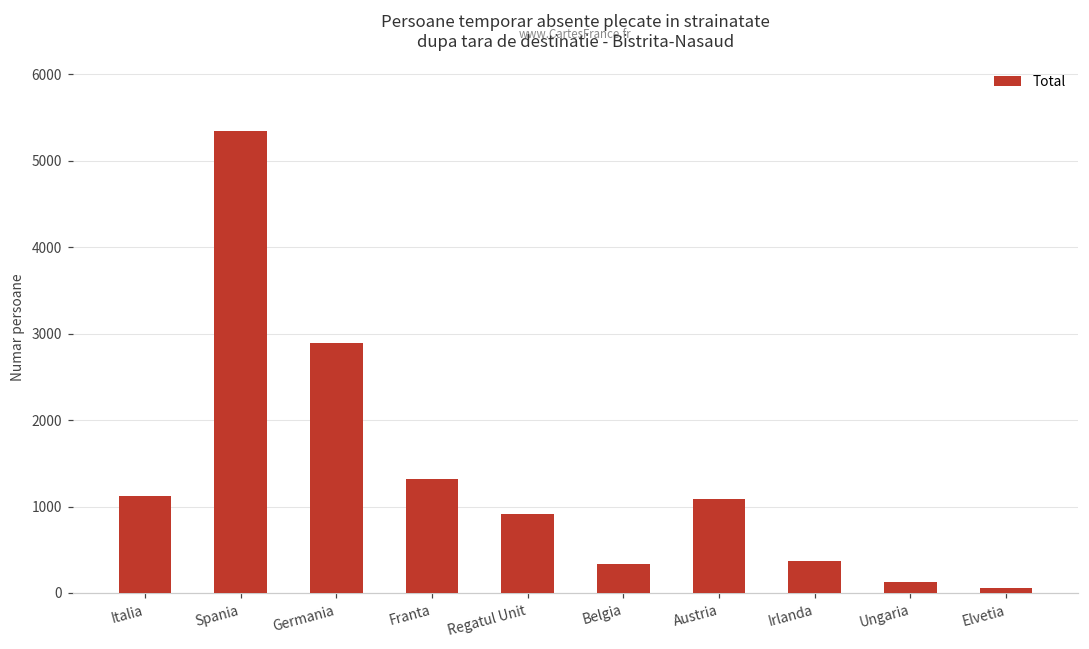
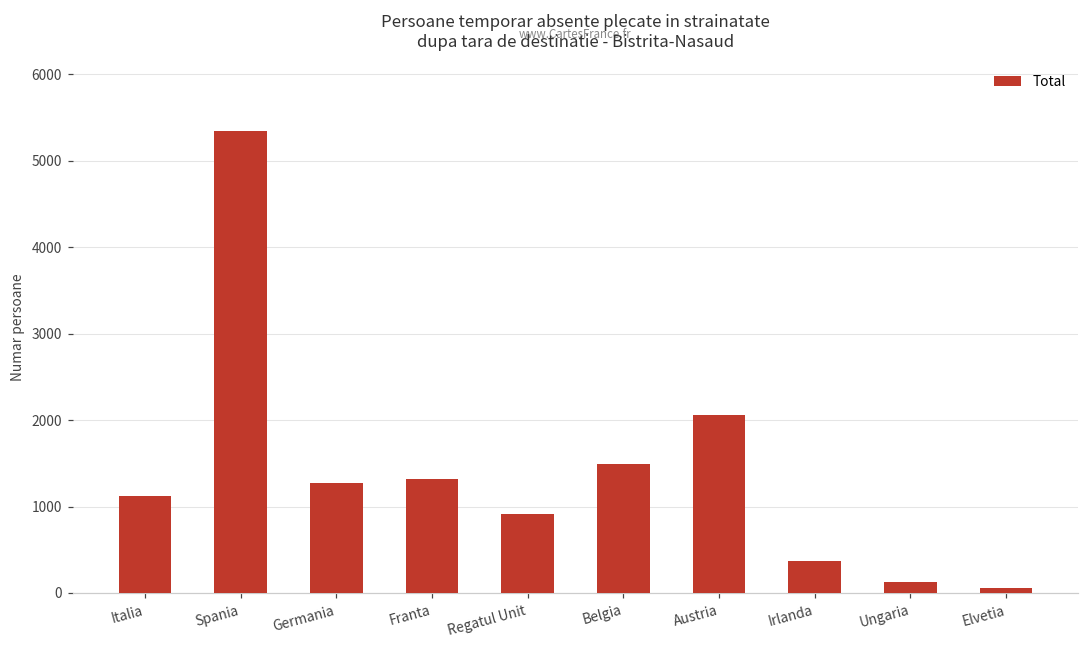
  {
    "Italia": 1100,
    "Spania": 5300,
-   "Germania": 2900,
+   "Germania": 1300,
    "Franta": 1300,
    "Regatul Unit": 900,
-   "Belgia": 300,
-   "Austria": 1100,
+   "Belgia": 1500,
+   "Austria": 2100,
    "Irlanda": 400,
    "Ungaria": 100,
    "Elvetia": 100
  }
